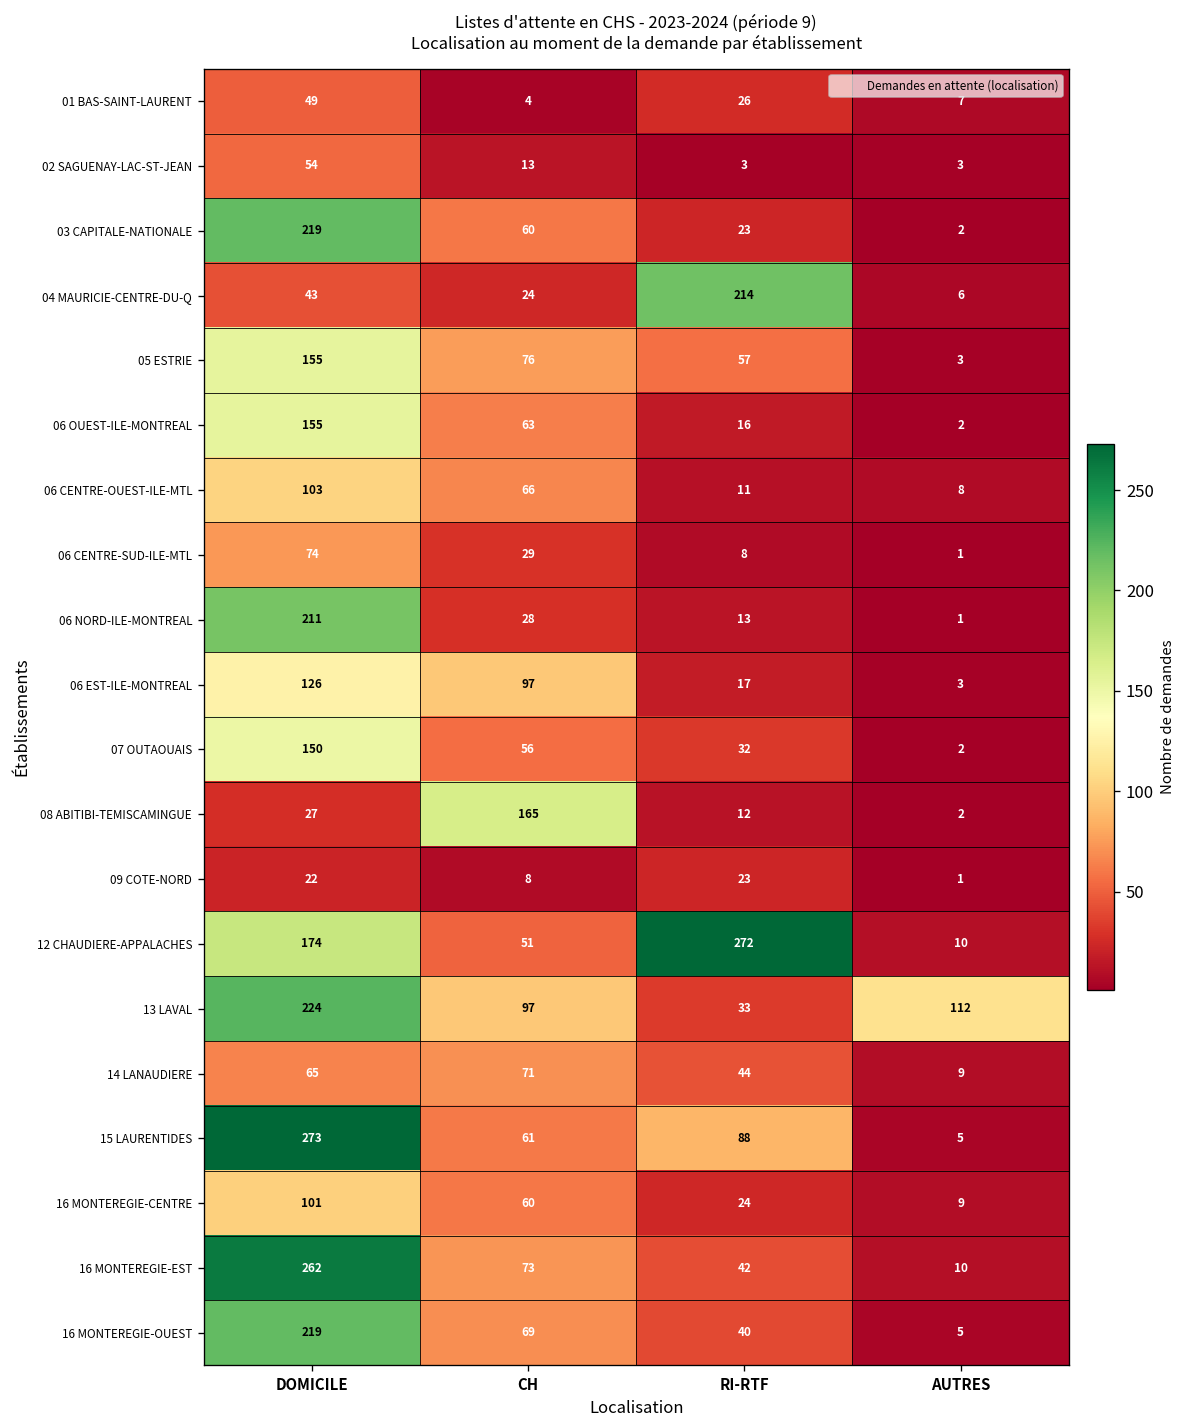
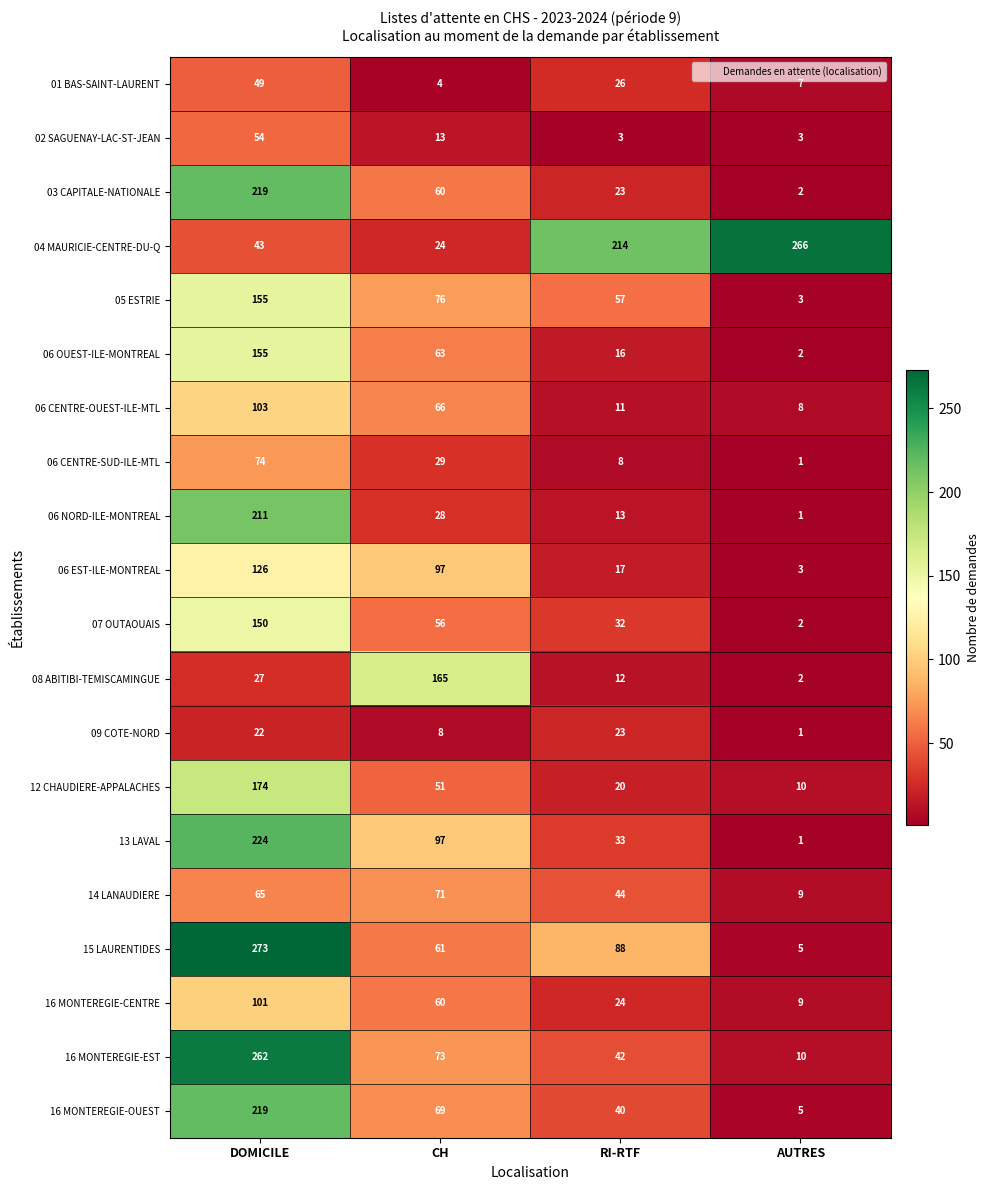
  {
    "01 BAS-SAINT-LAURENT": {
      "DOMICILE": 49,
      "CH": 4,
      "RI-RTF": 26
    },
    "02 SAGUENAY-LAC-ST-JEAN": {
      "DOMICILE": 54,
      "CH": 13,
      "RI-RTF": 3,
      "AUTRES": 3
    },
    "03 CAPITALE-NATIONALE": {
      "DOMICILE": 219,
      "CH": 60,
      "RI-RTF": 23,
      "AUTRES": 2
    },
    "04 MAURICIE-CENTRE-DU-Q": {
      "DOMICILE": 43,
      "CH": 24,
      "RI-RTF": 214,
-     "AUTRES": 6
+     "AUTRES": 266
    },
    "05 ESTRIE": {
      "DOMICILE": 155,
      "CH": 76,
      "RI-RTF": 57,
      "AUTRES": 3
    },
    "06 OUEST-ILE-MONTREAL": {
      "DOMICILE": 155,
      "CH": 63,
      "RI-RTF": 16,
      "AUTRES": 2
    },
    "06 CENTRE-OUEST-ILE-MTL": {
      "DOMICILE": 103,
      "CH": 66,
      "RI-RTF": 11,
      "AUTRES": 8
    },
    "06 CENTRE-SUD-ILE-MTL": {
      "DOMICILE": 74,
      "CH": 29,
      "RI-RTF": 8,
      "AUTRES": 1
    },
    "06 NORD-ILE-MONTREAL": {
      "DOMICILE": 211,
      "CH": 28,
      "RI-RTF": 13,
      "AUTRES": 1
    },
    "06 EST-ILE-MONTREAL": {
      "DOMICILE": 126,
      "CH": 97,
      "RI-RTF": 17,
      "AUTRES": 3
    },
    "07 OUTAOUAIS": {
      "DOMICILE": 150,
      "CH": 56,
      "RI-RTF": 32,
      "AUTRES": 2
    },
    "08 ABITIBI-TEMISCAMINGUE": {
      "DOMICILE": 27,
      "CH": 165,
      "RI-RTF": 12,
      "AUTRES": 2
    },
    "09 COTE-NORD": {
      "DOMICILE": 22,
      "CH": 8,
      "RI-RTF": 23,
      "AUTRES": 1
    },
    "12 CHAUDIERE-APPALACHES": {
      "DOMICILE": 174,
      "CH": 51,
-     "RI-RTF": 272,
+     "RI-RTF": 20,
      "AUTRES": 10
    },
    "13 LAVAL": {
      "DOMICILE": 224,
      "CH": 97,
      "RI-RTF": 33,
-     "AUTRES": 112
+     "AUTRES": 1
    },
    "14 LANAUDIERE": {
      "DOMICILE": 65,
      "CH": 71,
      "RI-RTF": 44,
      "AUTRES": 9
    },
    "15 LAURENTIDES": {
      "DOMICILE": 273,
      "CH": 61,
      "RI-RTF": 88,
      "AUTRES": 5
    },
    "16 MONTEREGIE-CENTRE": {
      "DOMICILE": 101,
      "CH": 60,
      "RI-RTF": 24,
      "AUTRES": 9
    },
    "16 MONTEREGIE-EST": {
      "DOMICILE": 262,
      "CH": 73,
      "RI-RTF": 42,
      "AUTRES": 10
    },
    "16 MONTEREGIE-OUEST": {
      "DOMICILE": 219,
      "CH": 69,
      "RI-RTF": 40,
      "AUTRES": 5
    }
  }
